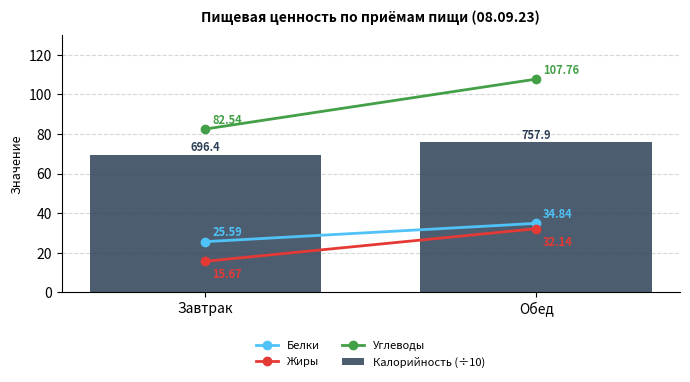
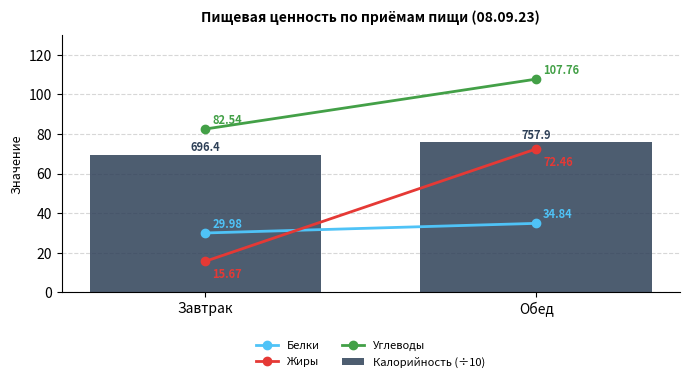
  {
    "Белки": {
-     "Завтрак": 25.59,
+     "Завтрак": 29.98,
      "Обед": 34.84
    },
    "Жиры": {
      "Завтрак": 15.67,
-     "Обед": 32.14
+     "Обед": 72.46
    },
    "Углеводы": {
      "Завтрак": 82.54,
      "Обед": 107.76
    }
  }
